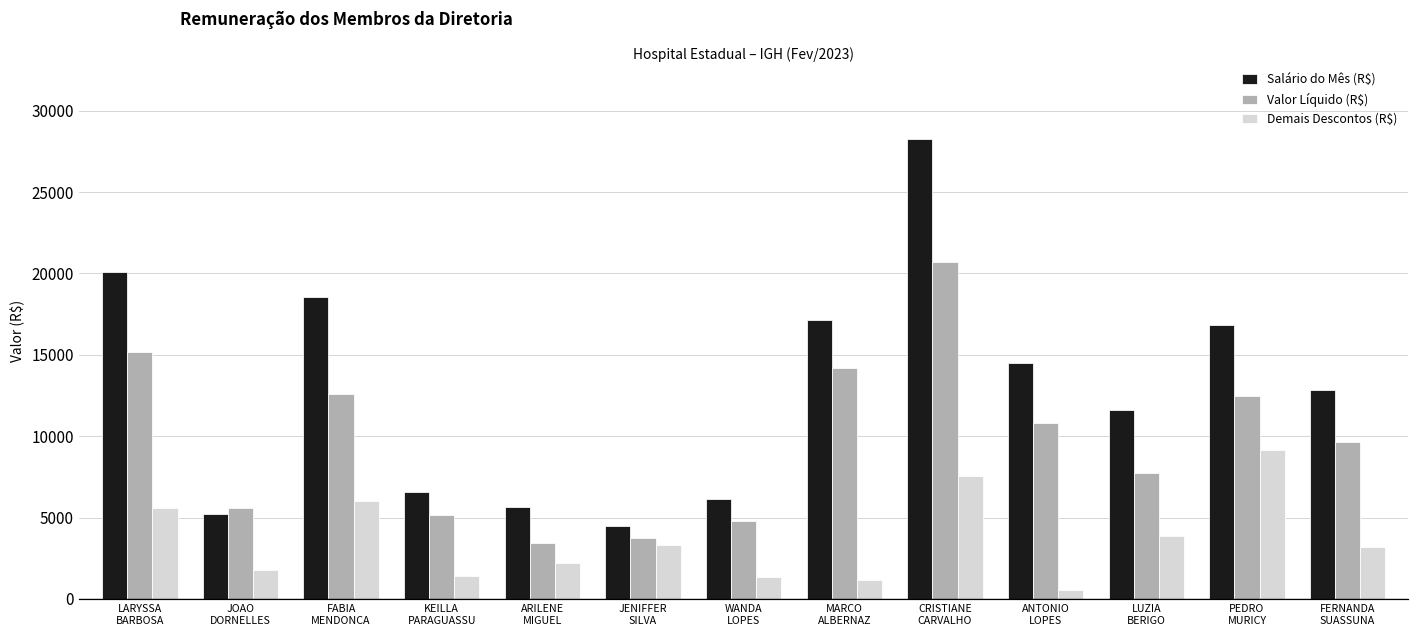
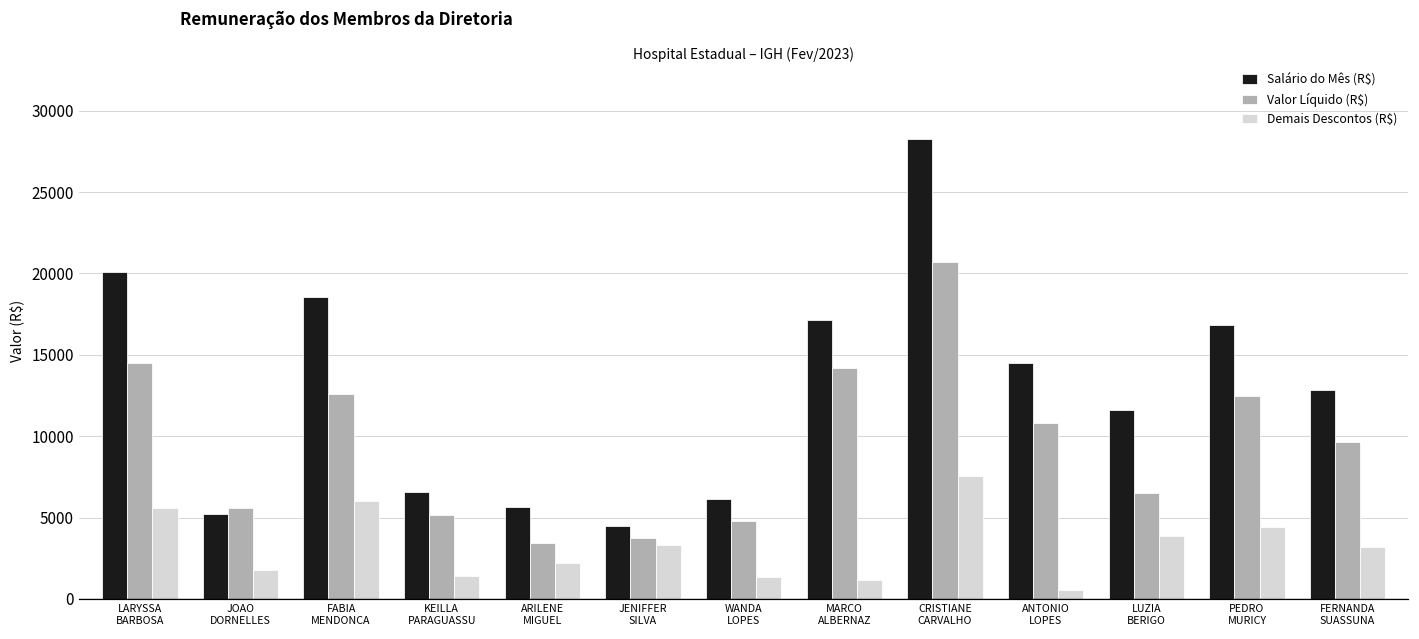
  {
    "Salário do Mês (R$)": {
      "LARYSSA BARBOSA": 20100,
      "JOAO DORNELLES": 5200,
      "FABIA MENDONCA": 18600,
      "KEILLA PARAGUASSU": 6600,
      "ARILENE MIGUEL": 5700,
      "JENIFFER SILVA": 4500,
      "WANDA LOPES": 6100,
      "MARCO ALBERNAZ": 17100,
      "CRISTIANE CARVALHO": 28300,
      "ANTONIO LOPES": 14500,
      "LUZIA BERIGO": 11600,
      "PEDRO MURICY": 16800,
      "FERNANDA SUASSUNA": 12900
    },
    "Valor Líquido (R$)": {
-     "LARYSSA BARBOSA": 15100,
+     "LARYSSA BARBOSA": 14500,
      "JOAO DORNELLES": 5600,
      "FABIA MENDONCA": 12600,
      "KEILLA PARAGUASSU": 5100,
      "ARILENE MIGUEL": 3500,
      "JENIFFER SILVA": 3800,
      "WANDA LOPES": 4800,
      "MARCO ALBERNAZ": 14200,
      "CRISTIANE CARVALHO": 20700,
      "ANTONIO LOPES": 10800,
-     "LUZIA BERIGO": 7700,
+     "LUZIA BERIGO": 6500,
      "PEDRO MURICY": 12400,
      "FERNANDA SUASSUNA": 9700
    },
    "Demais Descontos (R$)": {
      "LARYSSA BARBOSA": 5600,
      "JOAO DORNELLES": 1800,
      "FABIA MENDONCA": 6000,
      "KEILLA PARAGUASSU": 1400,
      "ARILENE MIGUEL": 2200,
      "JENIFFER SILVA": 3300,
      "WANDA LOPES": 1400,
      "MARCO ALBERNAZ": 1200,
      "CRISTIANE CARVALHO": 7500,
      "ANTONIO LOPES": 600,
      "LUZIA BERIGO": 3800,
-     "PEDRO MURICY": 9200,
+     "PEDRO MURICY": 4400,
      "FERNANDA SUASSUNA": 3200
    }
  }
